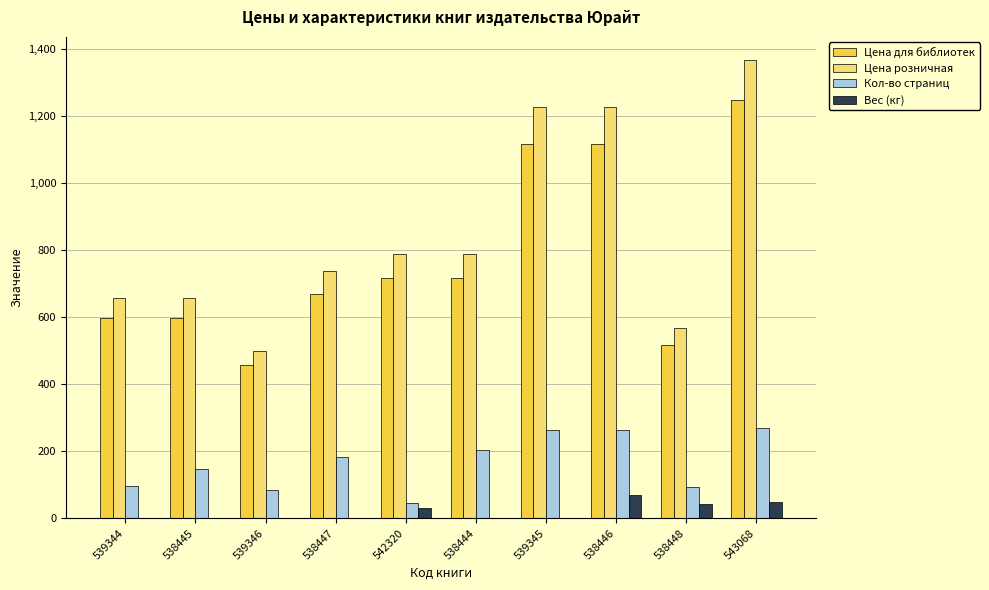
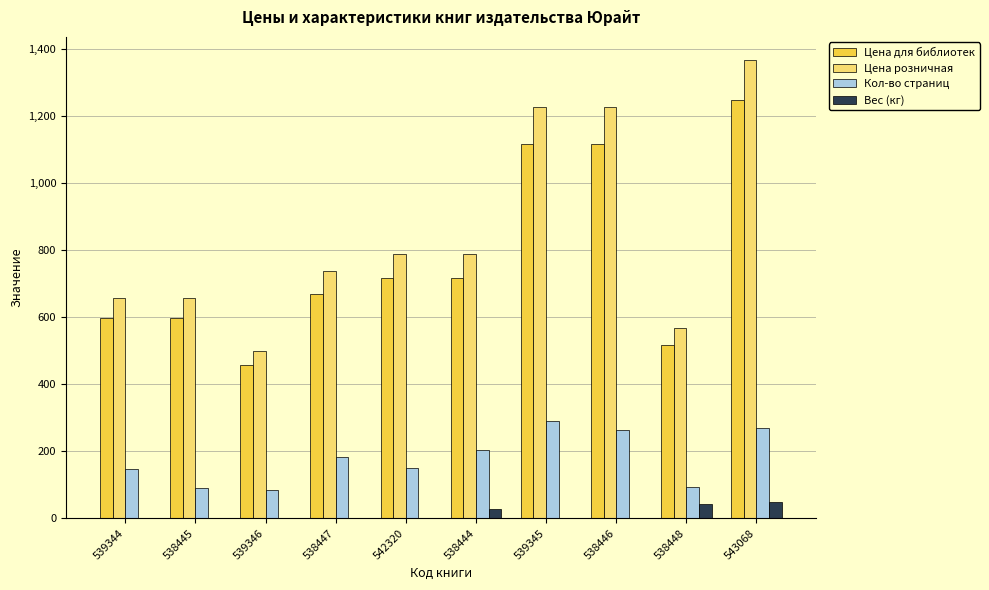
  {
    "Кол-во страниц": {
-     "539344": 100,
-     "538445": 150,
+     "539344": 150,
+     "538445": 90,
      "539346": 90,
      "538447": 180,
-     "542320": 50,
+     "542320": 150,
      "538444": 200,
-     "539345": 260,
+     "539345": 290,
      "538446": 260,
      "538448": 90,
      "543068": 270
    },
    "Вес (кг)": {
-     "542320": 30,
-     "538444": 0,
-     "538446": 70,
+     "542320": 0,
+     "538444": 30,
+     "538446": 0,
      "538448": 40,
      "543068": 50
    }
  }
